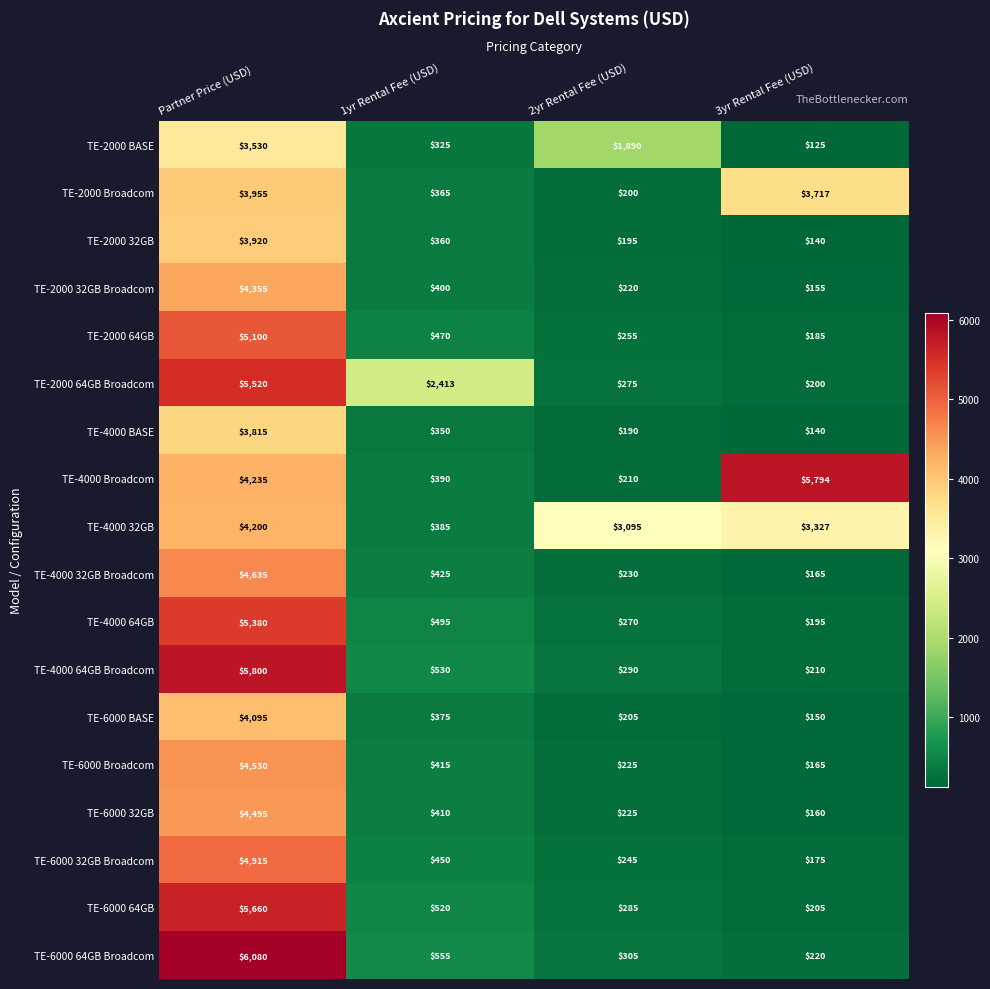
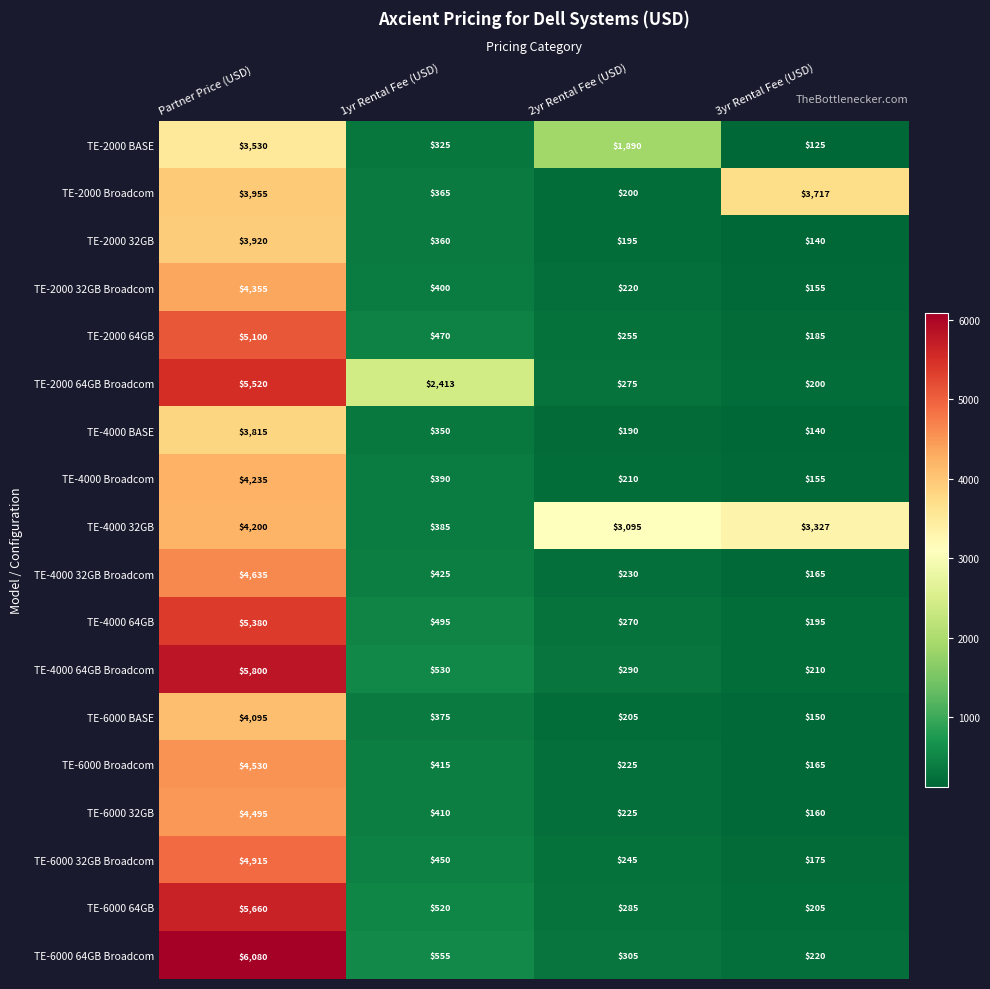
  {
    "TE-2000 BASE": {
      "Partner Price (USD)": "$3,530",
      "1yr Rental Fee (USD)": "$325",
      "2yr Rental Fee (USD)": "$1,890",
      "3yr Rental Fee (USD)": "$125"
    },
    "TE-2000 Broadcom": {
      "Partner Price (USD)": "$3,955",
      "1yr Rental Fee (USD)": "$365",
      "2yr Rental Fee (USD)": "$200",
      "3yr Rental Fee (USD)": "$3,717"
    },
    "TE-2000 32GB": {
      "Partner Price (USD)": "$3,920",
      "1yr Rental Fee (USD)": "$360",
      "2yr Rental Fee (USD)": "$195",
      "3yr Rental Fee (USD)": "$140"
    },
    "TE-2000 32GB Broadcom": {
      "Partner Price (USD)": "$4,355",
      "1yr Rental Fee (USD)": "$400",
      "2yr Rental Fee (USD)": "$220",
      "3yr Rental Fee (USD)": "$155"
    },
    "TE-2000 64GB": {
      "Partner Price (USD)": "$5,100",
      "1yr Rental Fee (USD)": "$470",
      "2yr Rental Fee (USD)": "$255",
      "3yr Rental Fee (USD)": "$185"
    },
    "TE-2000 64GB Broadcom": {
      "Partner Price (USD)": "$5,520",
      "1yr Rental Fee (USD)": "$2,413",
      "2yr Rental Fee (USD)": "$275",
      "3yr Rental Fee (USD)": "$200"
    },
    "TE-4000 BASE": {
      "Partner Price (USD)": "$3,815",
      "1yr Rental Fee (USD)": "$350",
      "2yr Rental Fee (USD)": "$190",
      "3yr Rental Fee (USD)": "$140"
    },
    "TE-4000 Broadcom": {
      "Partner Price (USD)": "$4,235",
      "1yr Rental Fee (USD)": "$390",
      "2yr Rental Fee (USD)": "$210",
-     "3yr Rental Fee (USD)": "$5,794"
+     "3yr Rental Fee (USD)": "$155"
    },
    "TE-4000 32GB": {
      "Partner Price (USD)": "$4,200",
      "1yr Rental Fee (USD)": "$385",
      "2yr Rental Fee (USD)": "$3,095",
      "3yr Rental Fee (USD)": "$3,327"
    },
    "TE-4000 32GB Broadcom": {
      "Partner Price (USD)": "$4,635",
      "1yr Rental Fee (USD)": "$425",
      "2yr Rental Fee (USD)": "$230",
      "3yr Rental Fee (USD)": "$165"
    },
    "TE-4000 64GB": {
      "Partner Price (USD)": "$5,380",
      "1yr Rental Fee (USD)": "$495",
      "2yr Rental Fee (USD)": "$270",
      "3yr Rental Fee (USD)": "$195"
    },
    "TE-4000 64GB Broadcom": {
      "Partner Price (USD)": "$5,800",
      "1yr Rental Fee (USD)": "$530",
      "2yr Rental Fee (USD)": "$290",
      "3yr Rental Fee (USD)": "$210"
    },
    "TE-6000 BASE": {
      "Partner Price (USD)": "$4,095",
      "1yr Rental Fee (USD)": "$375",
      "2yr Rental Fee (USD)": "$205",
      "3yr Rental Fee (USD)": "$150"
    },
    "TE-6000 Broadcom": {
      "Partner Price (USD)": "$4,530",
      "1yr Rental Fee (USD)": "$415",
      "2yr Rental Fee (USD)": "$225",
      "3yr Rental Fee (USD)": "$165"
    },
    "TE-6000 32GB": {
      "Partner Price (USD)": "$4,495",
      "1yr Rental Fee (USD)": "$410",
      "2yr Rental Fee (USD)": "$225",
      "3yr Rental Fee (USD)": "$160"
    },
    "TE-6000 32GB Broadcom": {
      "Partner Price (USD)": "$4,915",
      "1yr Rental Fee (USD)": "$450",
      "2yr Rental Fee (USD)": "$245",
      "3yr Rental Fee (USD)": "$175"
    },
    "TE-6000 64GB": {
      "Partner Price (USD)": "$5,660",
      "1yr Rental Fee (USD)": "$520",
      "2yr Rental Fee (USD)": "$285",
      "3yr Rental Fee (USD)": "$205"
    },
    "TE-6000 64GB Broadcom": {
      "Partner Price (USD)": "$6,080",
      "1yr Rental Fee (USD)": "$555",
      "2yr Rental Fee (USD)": "$305",
      "3yr Rental Fee (USD)": "$220"
    }
  }
